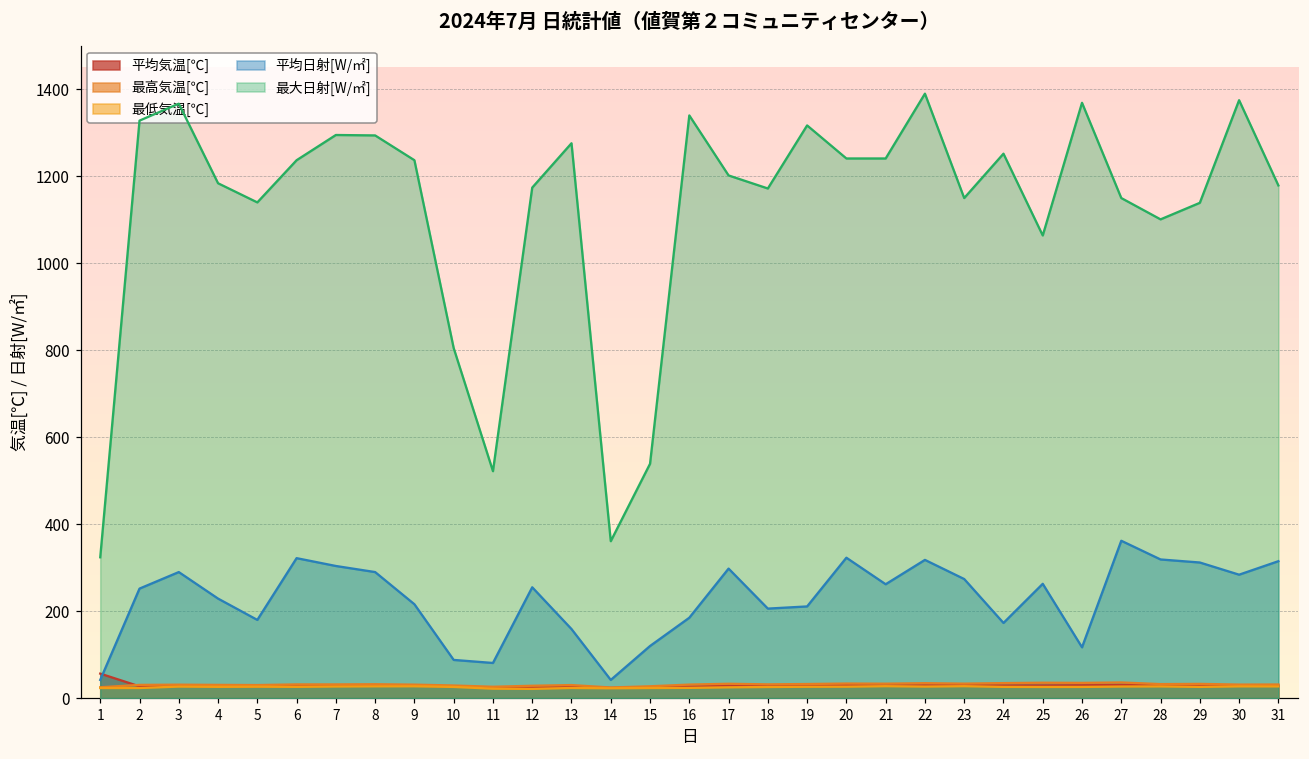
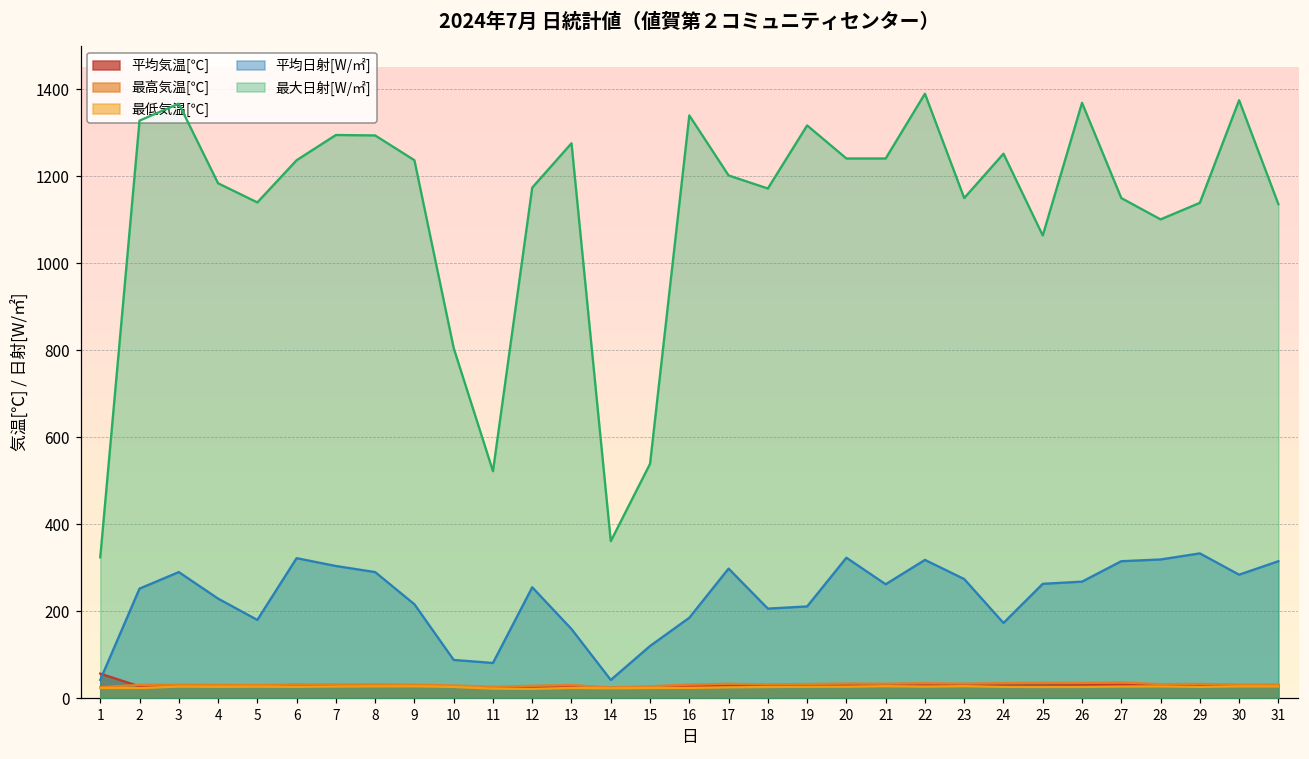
  {
    "平均気温[℃]": {
      "1": 60
    },
    "平均日射[W/㎡]": {
      "1": 40,
      "2": 250,
      "3": 290,
      "4": 230,
      "5": 180,
      "6": 320,
      "7": 300,
      "8": 290,
      "9": 220,
      "10": 90,
      "11": 80,
      "12": 260,
      "13": 160,
      "14": 40,
      "15": 120,
      "16": 190,
      "17": 300,
      "18": 210,
      "19": 210,
      "20": 320,
      "21": 260,
      "22": 320,
      "23": 270,
      "24": 170,
      "25": 260,
-     "26": 120,
-     "27": 360,
+     "26": 270,
+     "27": 320,
      "28": 320,
-     "29": 310,
+     "29": 330,
      "30": 280,
      "31": 320
    },
    "最大日射[W/㎡]": {
      "1": 320,
      "4": 1180,
      "5": 1140,
      "6": 1240,
      "7": 1300,
      "8": 1290,
      "9": 1240,
      "10": 810,
      "11": 520,
      "12": 1170,
      "13": 1280,
      "14": 360,
      "15": 540,
      "16": 1340,
      "17": 1200,
      "18": 1170,
      "19": 1320,
      "20": 1240,
      "21": 1240,
      "22": 1390,
      "23": 1150,
      "24": 1250,
      "25": 1060,
      "26": 1370,
      "27": 1150,
      "28": 1100,
      "29": 1140,
      "30": 1380,
-     "31": 1180
+     "31": 1140
    }
  }
